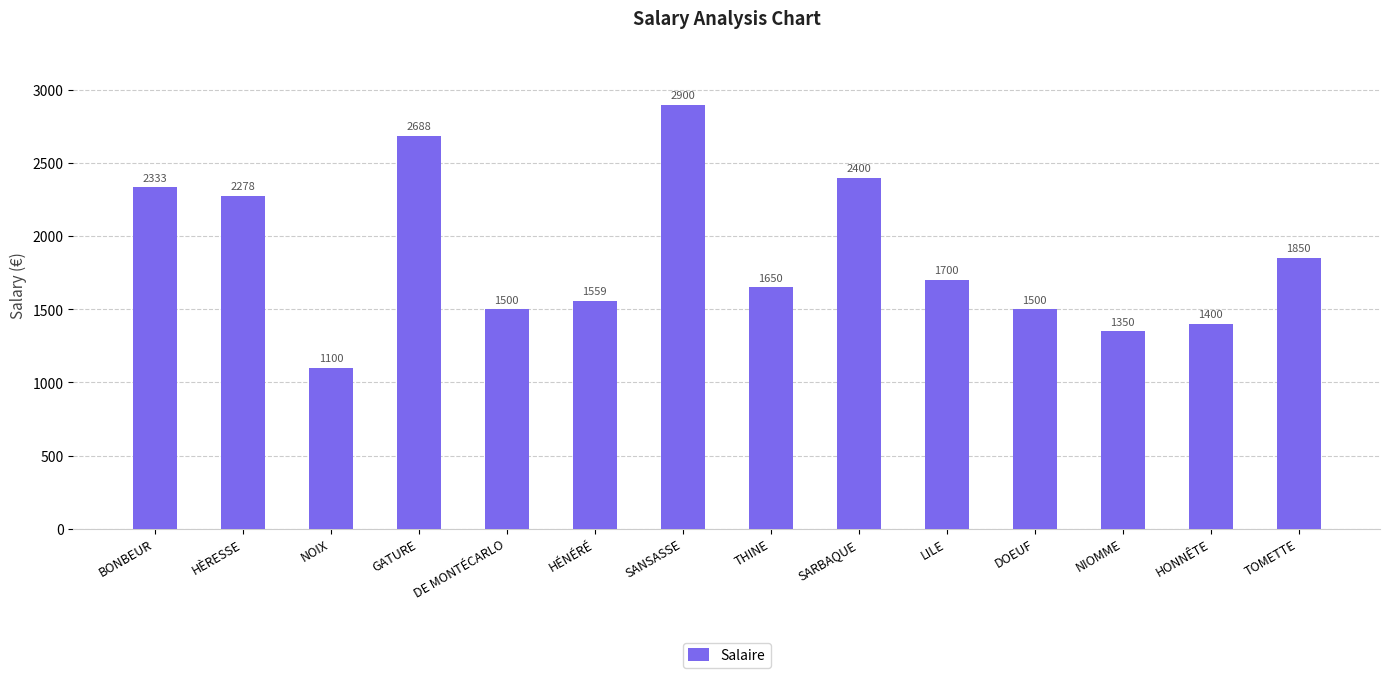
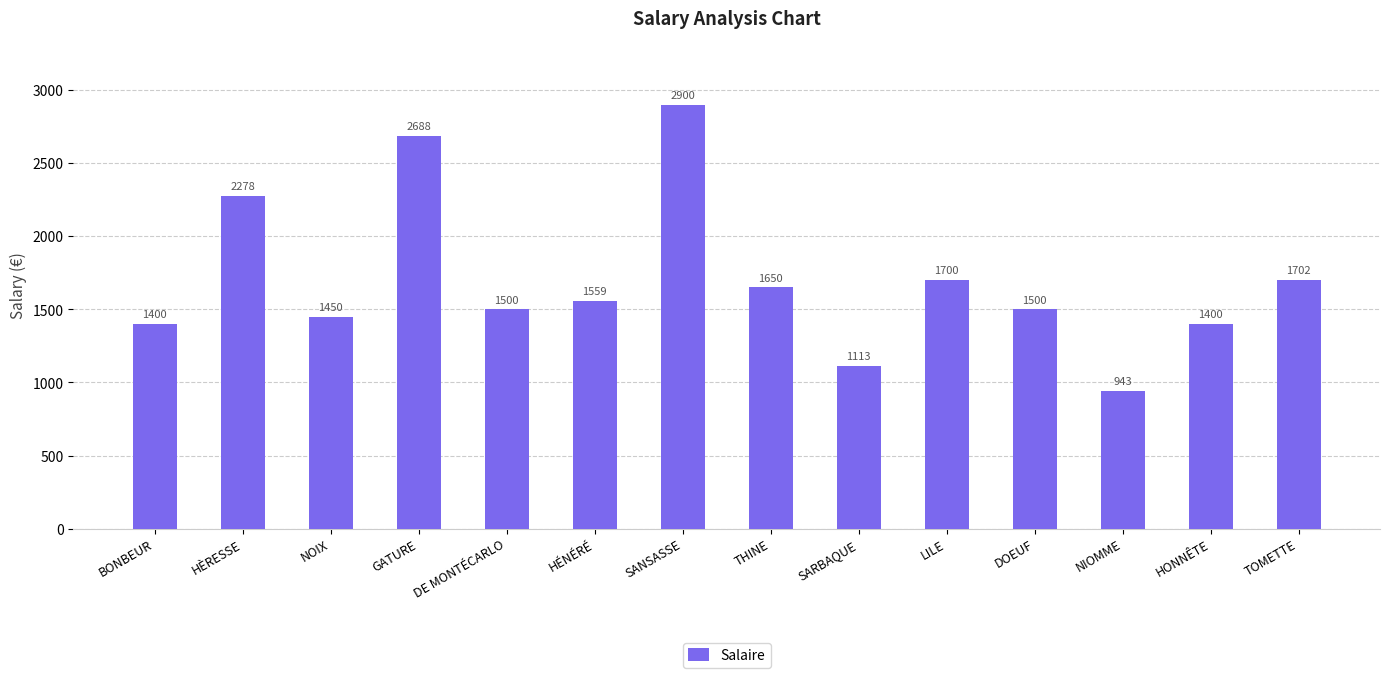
  {
-   "BONBEUR": 2333,
+   "BONBEUR": 1400,
    "HÈRESSE": 2278,
-   "NOIX": 1100,
+   "NOIX": 1450,
    "GATURE": 2688,
    "DE MONTÉCARLO": 1500,
    "HÉNÉRÉ": 1559,
    "SANSASSE": 2900,
    "THINE": 1650,
-   "SARBAQUE": 2400,
+   "SARBAQUE": 1113,
    "LILE": 1700,
    "DOEUF": 1500,
-   "NIOMME": 1350,
+   "NIOMME": 943,
    "HONNÊTE": 1400,
-   "TOMETTE": 1850
+   "TOMETTE": 1702
  }
